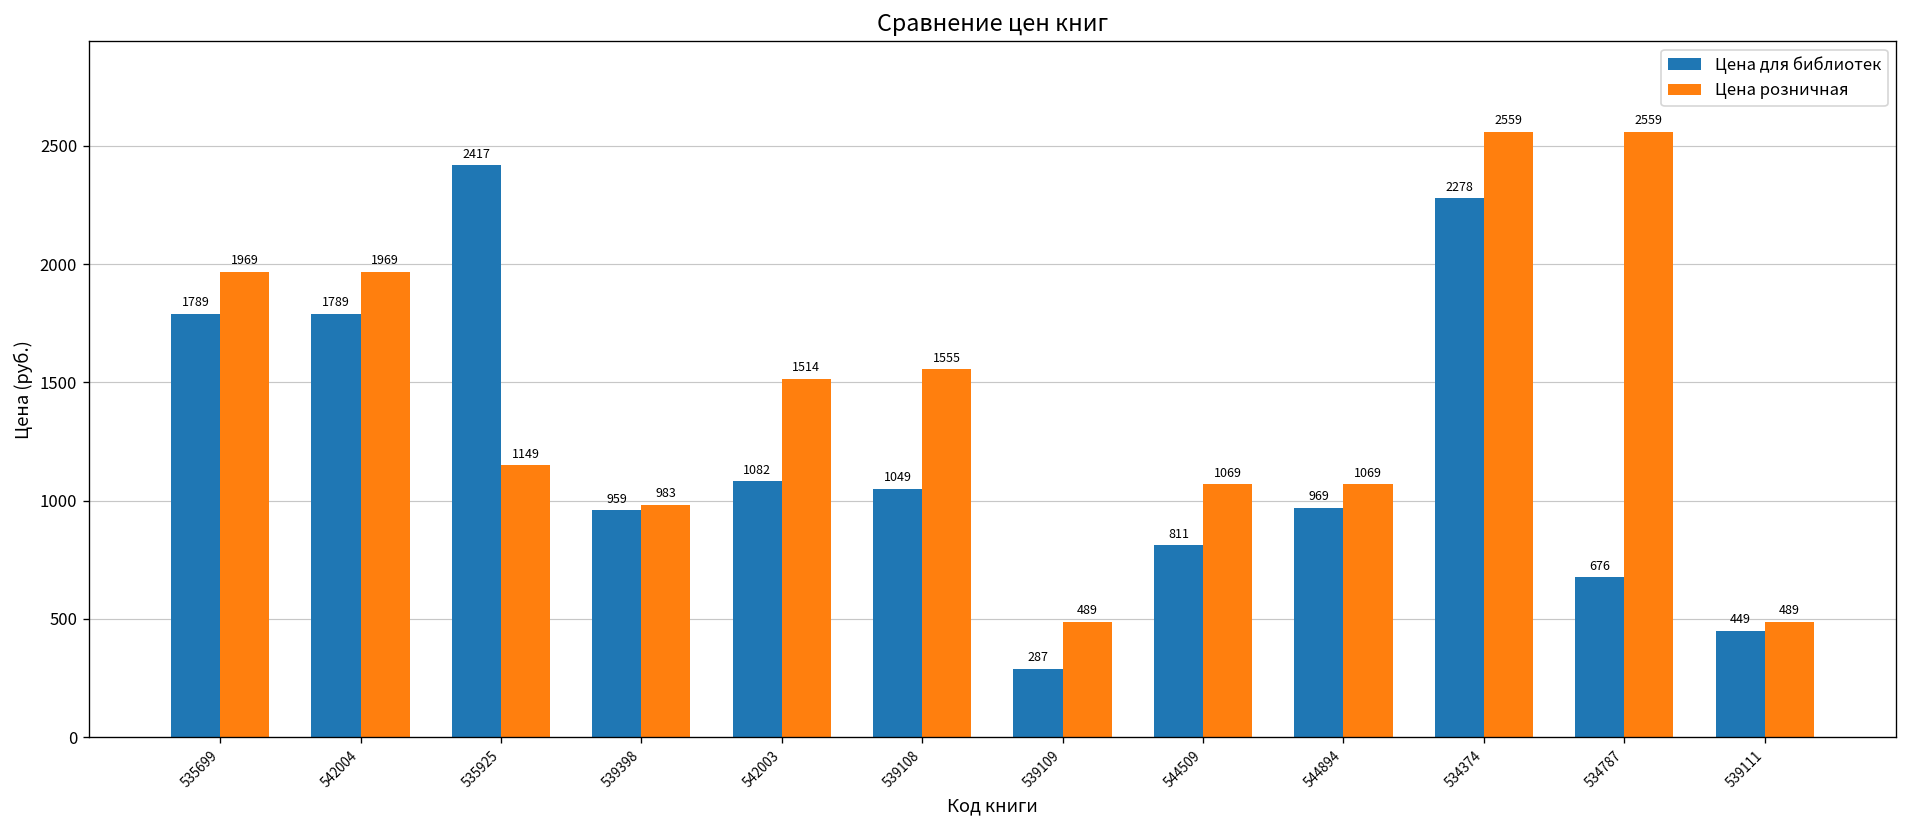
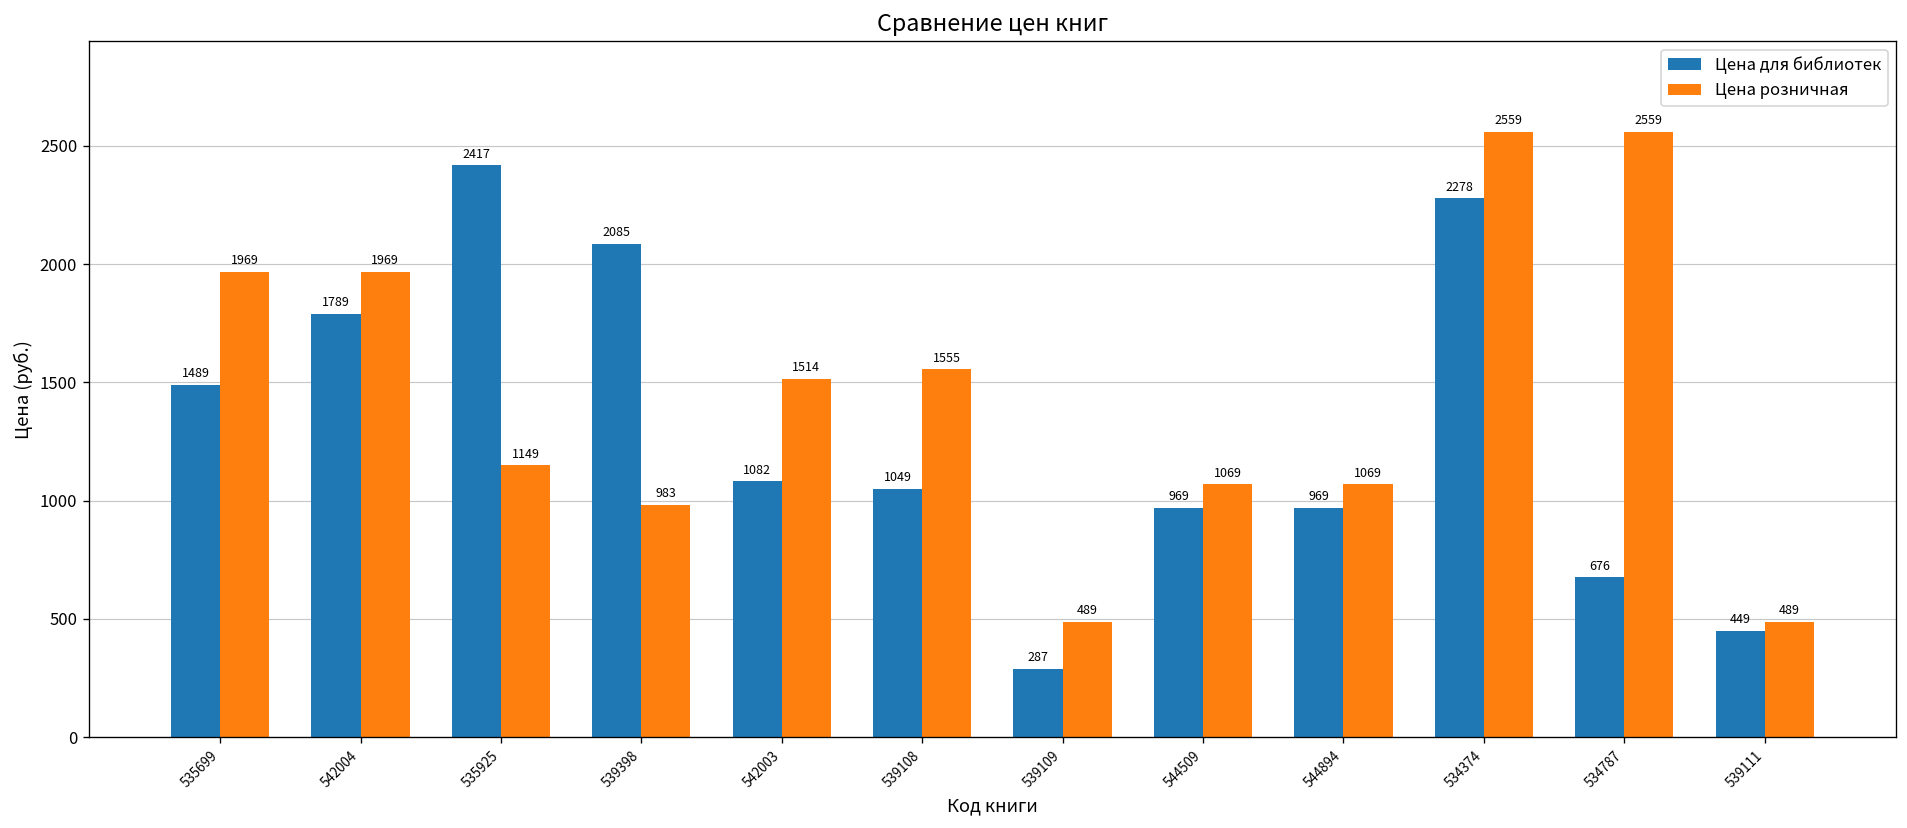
  {
    "Цена для библиотек": {
-     "535699": 1789,
+     "535699": 1489,
      "542004": 1789,
      "535925": 2417,
-     "539398": 959,
+     "539398": 2085,
      "542003": 1082,
      "539108": 1049,
      "539109": 287,
-     "544509": 811,
+     "544509": 969,
      "544894": 969,
      "534374": 2278,
      "534787": 676,
      "539111": 449
    },
    "Цена розничная": {
      "535699": 1969,
      "542004": 1969,
      "535925": 1149,
      "539398": 983,
      "542003": 1514,
      "539108": 1555,
      "539109": 489,
      "544509": 1069,
      "544894": 1069,
      "534374": 2559,
      "534787": 2559,
      "539111": 489
    }
  }
